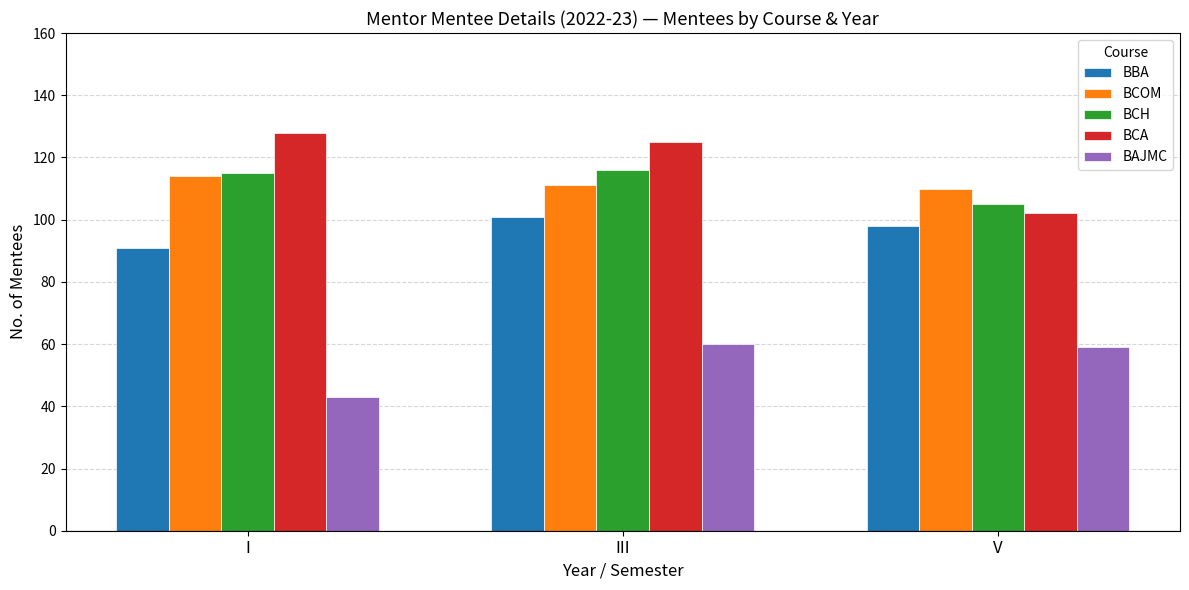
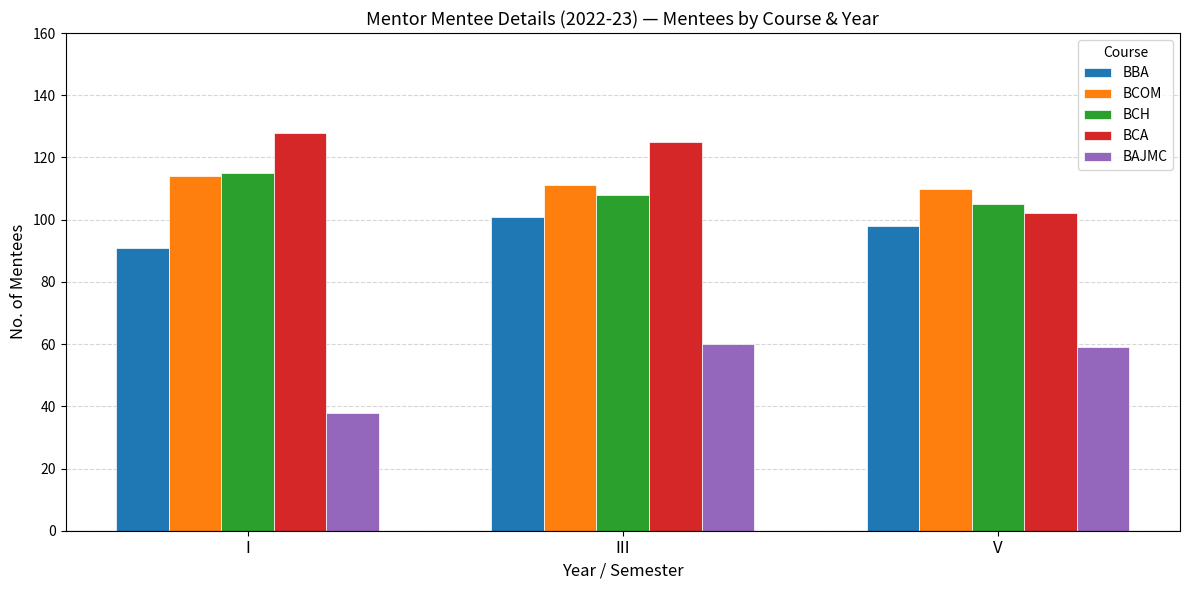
  {
    "BBA": {
      "I": 91,
      "III": 101,
      "V": 98
    },
    "BCOM": {
      "I": 114,
      "III": 111,
      "V": 110
    },
    "BCH": {
      "I": 115,
-     "III": 116,
+     "III": 108,
      "V": 105
    },
    "BCA": {
      "I": 128,
      "III": 125,
      "V": 102
    },
    "BAJMC": {
-     "I": 43,
+     "I": 38,
      "III": 60,
      "V": 59
    }
  }
